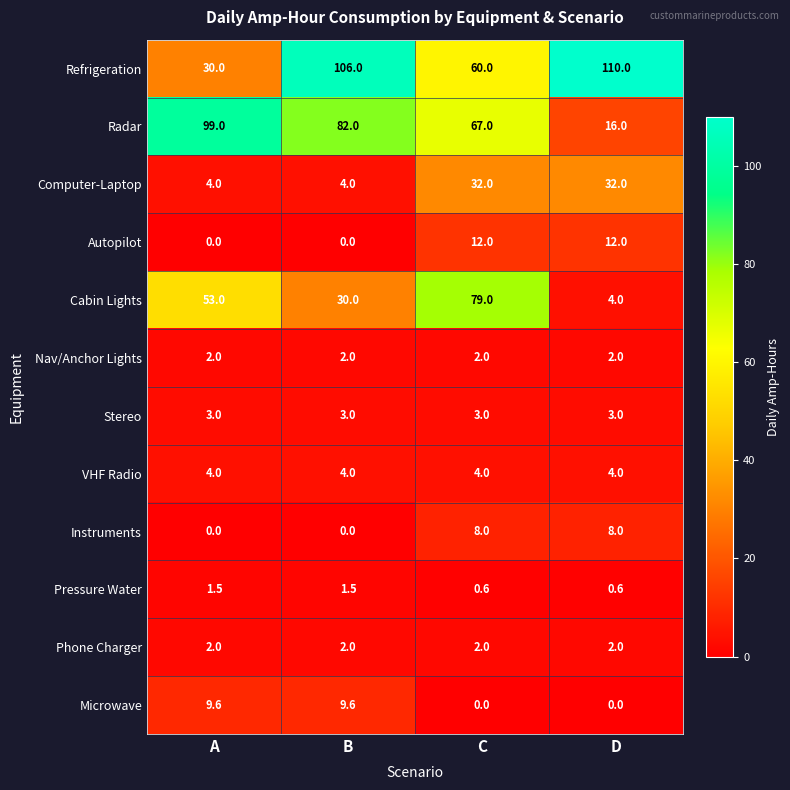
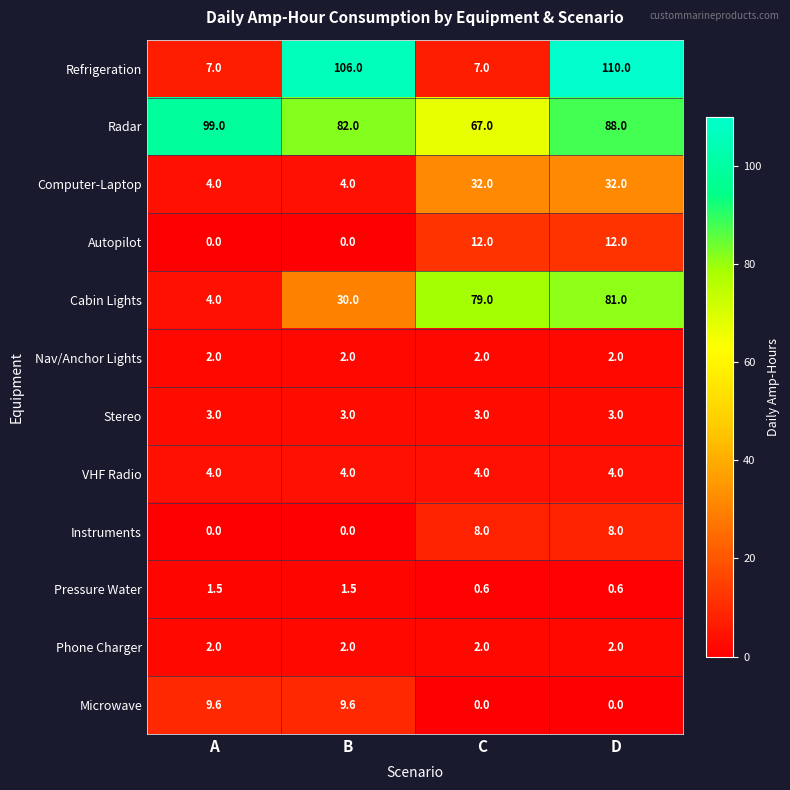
  {
    "Refrigeration": {
-     "A": 30.0,
+     "A": 7.0,
      "B": 106.0,
-     "C": 60.0,
+     "C": 7.0,
      "D": 110.0
    },
    "Radar": {
      "A": 99.0,
      "B": 82.0,
      "C": 67.0,
-     "D": 16.0
+     "D": 88.0
    },
    "Computer-Laptop": {
      "A": 4.0,
      "B": 4.0,
      "C": 32.0,
      "D": 32.0
    },
    "Autopilot": {
      "A": 0.0,
      "B": 0.0,
      "C": 12.0,
      "D": 12.0
    },
    "Cabin Lights": {
-     "A": 53.0,
+     "A": 4.0,
      "B": 30.0,
      "C": 79.0,
-     "D": 4.0
+     "D": 81.0
    },
    "Nav/Anchor Lights": {
      "A": 2.0,
      "B": 2.0,
      "C": 2.0,
      "D": 2.0
    },
    "Stereo": {
      "A": 3.0,
      "B": 3.0,
      "C": 3.0,
      "D": 3.0
    },
    "VHF Radio": {
      "A": 4.0,
      "B": 4.0,
      "C": 4.0,
      "D": 4.0
    },
    "Instruments": {
      "A": 0.0,
      "B": 0.0,
      "C": 8.0,
      "D": 8.0
    },
    "Pressure Water": {
      "A": 1.5,
      "B": 1.5,
      "C": 0.6,
      "D": 0.6
    },
    "Phone Charger": {
      "A": 2.0,
      "B": 2.0,
      "C": 2.0,
      "D": 2.0
    },
    "Microwave": {
      "A": 9.6,
      "B": 9.6,
      "C": 0.0,
      "D": 0.0
    }
  }
